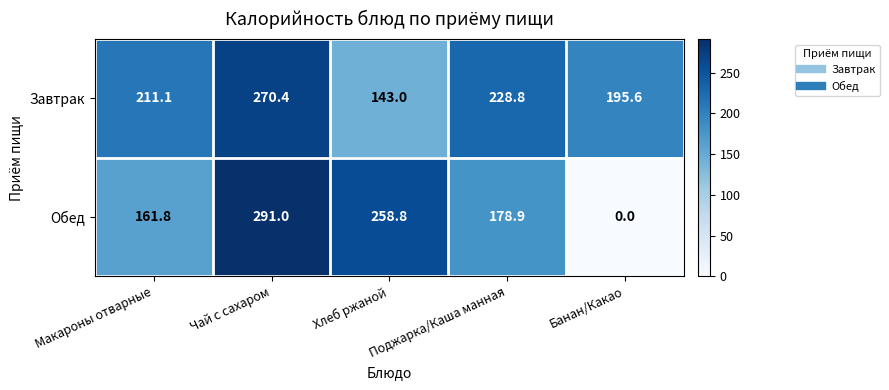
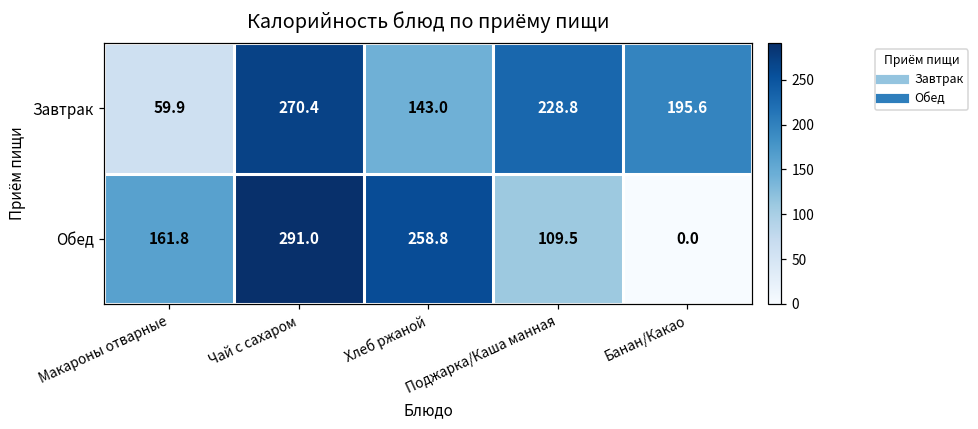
  {
    "Завтрак": {
-     "Макароны отварные": 211.1,
+     "Макароны отварные": 59.9,
      "Чай с сахаром": 270.4,
      "Хлеб ржаной": 143.0,
      "Поджарка/Каша манная": 228.8,
      "Банан/Какао": 195.6
    },
    "Обед": {
      "Макароны отварные": 161.8,
      "Чай с сахаром": 291.0,
      "Хлеб ржаной": 258.8,
-     "Поджарка/Каша манная": 178.9,
+     "Поджарка/Каша манная": 109.5,
      "Банан/Какао": 0.0
    }
  }
